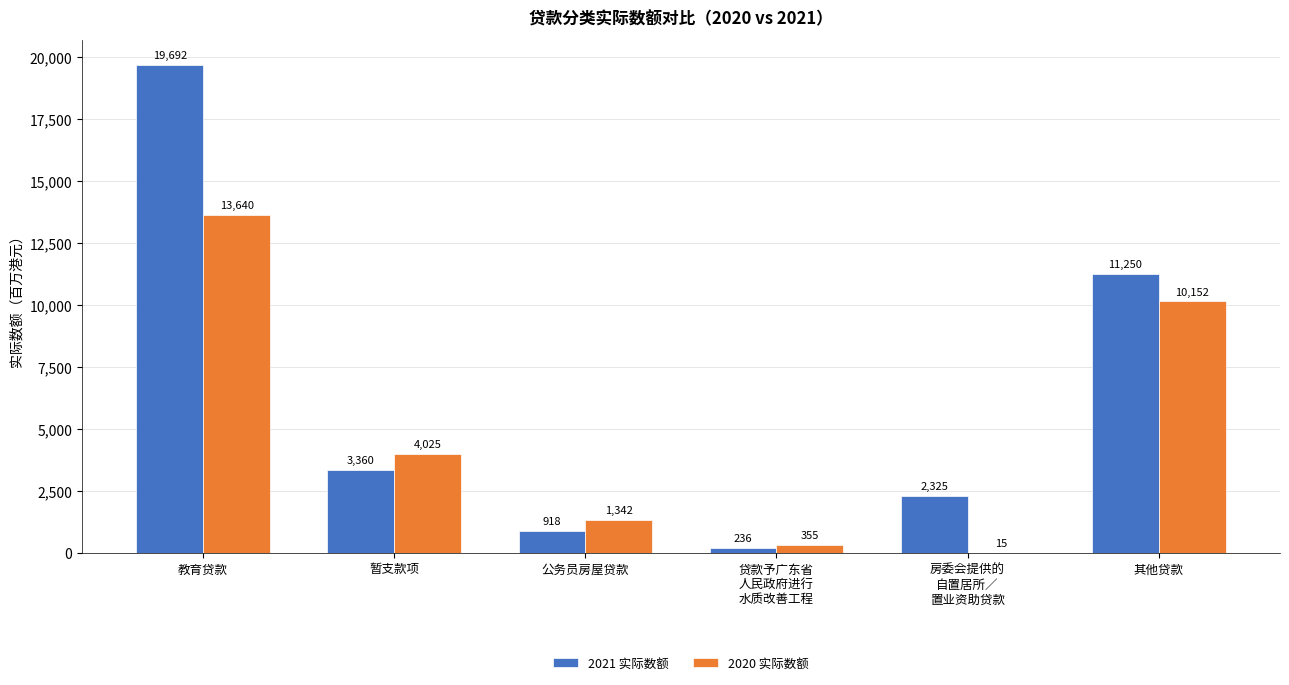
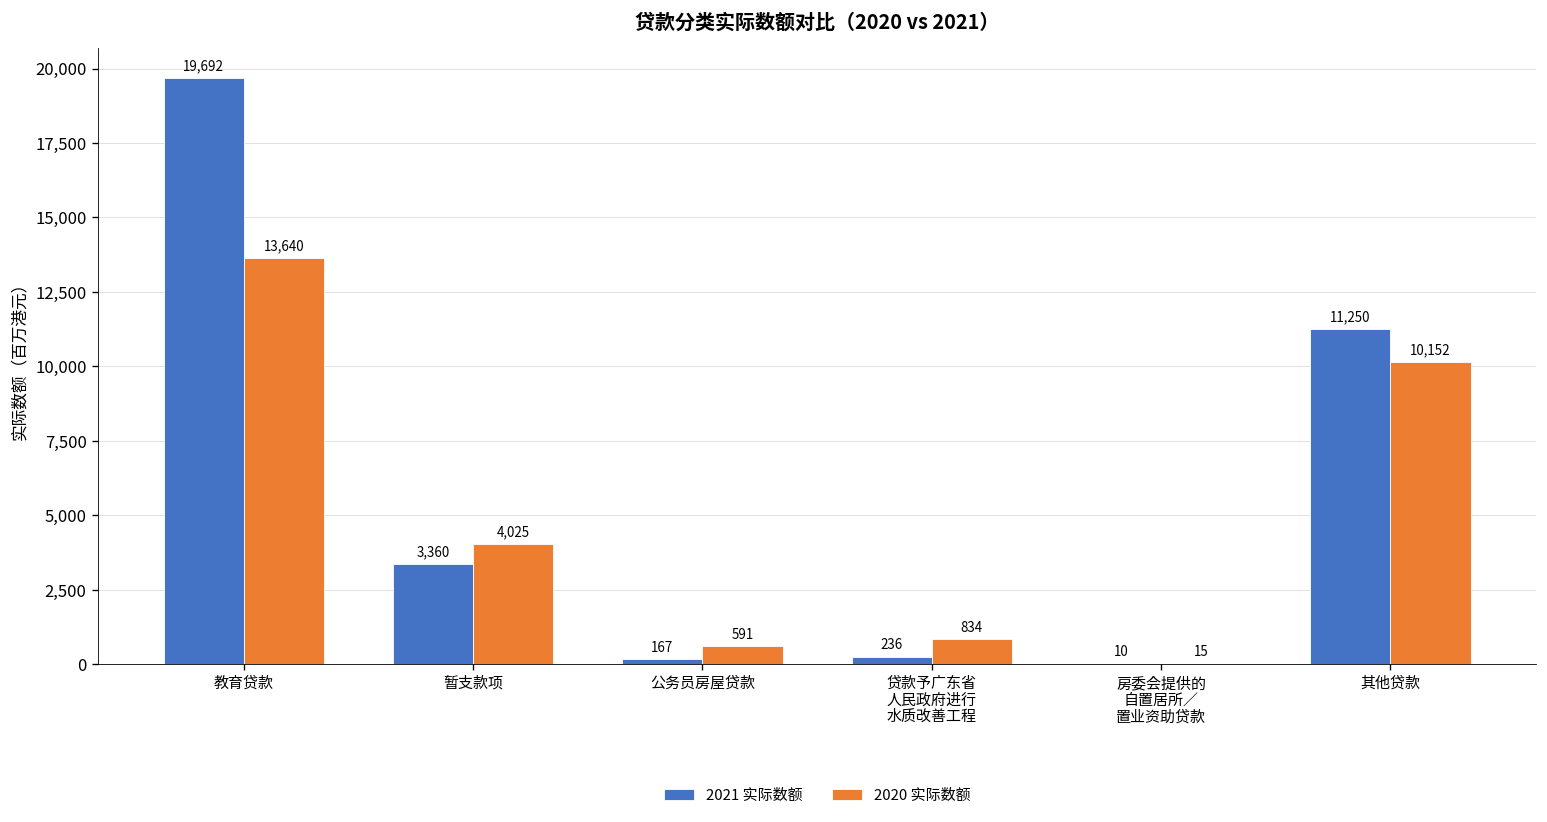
  {
    "2021 实际数额": {
      "教育贷款": "19,692",
      "暂支款项": "3,360",
-     "公务员房屋贷款": "918",
+     "公务员房屋贷款": "167",
      "贷款予广东省 人民政府进行 水质改善工程": "236",
-     "房委会提供的 自置居所／ 置业资助贷款": "2,325",
+     "房委会提供的 自置居所／ 置业资助贷款": "10",
      "其他贷款": "11,250"
    },
    "2020 实际数额": {
      "教育贷款": "13,640",
      "暂支款项": "4,025",
-     "公务员房屋贷款": "1,342",
-     "贷款予广东省 人民政府进行 水质改善工程": "355",
+     "公务员房屋贷款": "591",
+     "贷款予广东省 人民政府进行 水质改善工程": "834",
      "房委会提供的 自置居所／ 置业资助贷款": "15",
      "其他贷款": "10,152"
    }
  }
